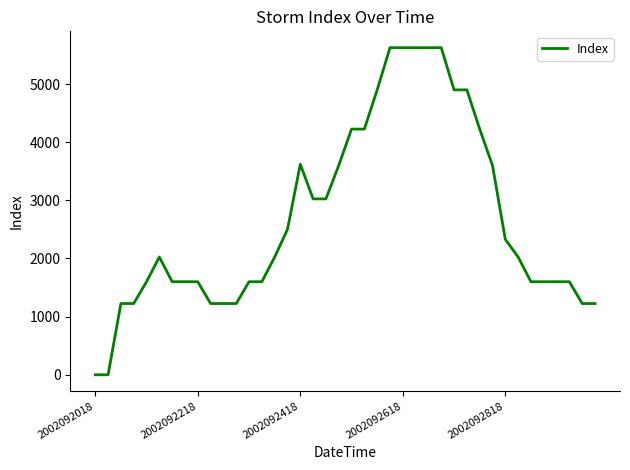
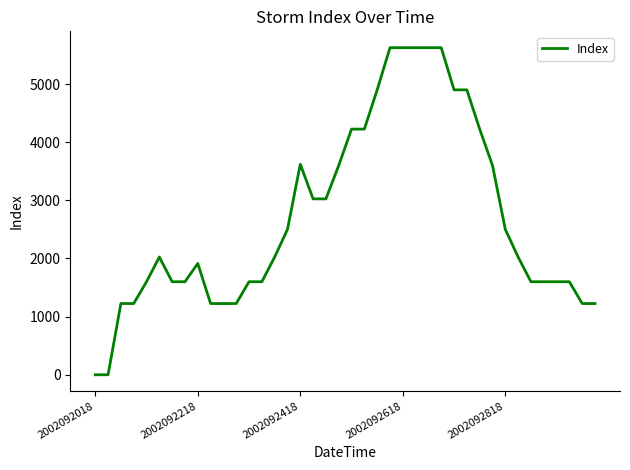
  {
    "2002092018": 0,
-   "2002092218": 1600,
+   "2002092218": 1900,
    "2002092418": 3600,
    "2002092618": 5600,
-   "2002092818": 2300
+   "2002092818": 2500
  }
